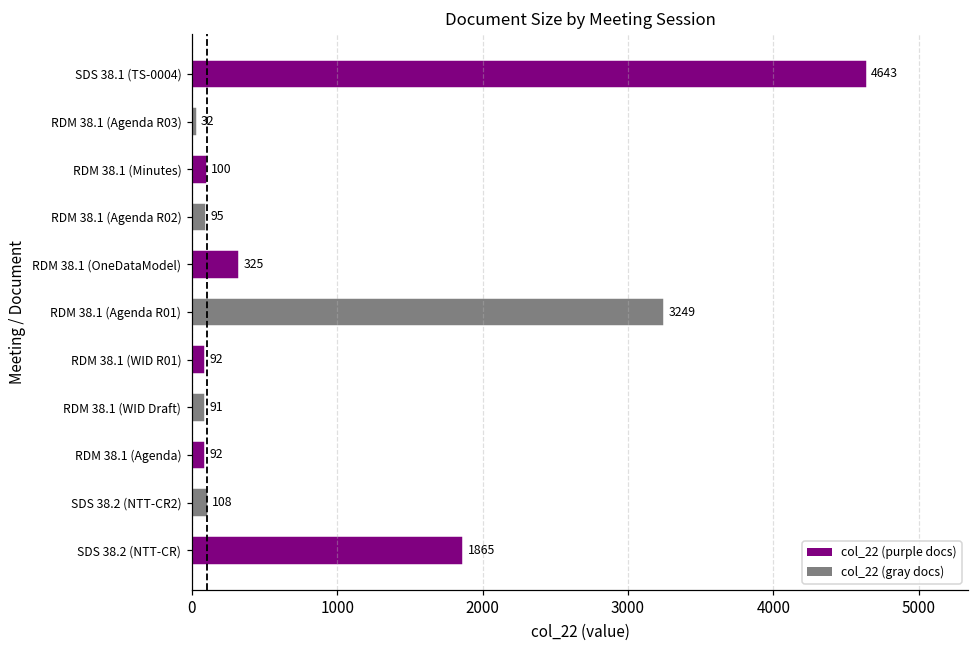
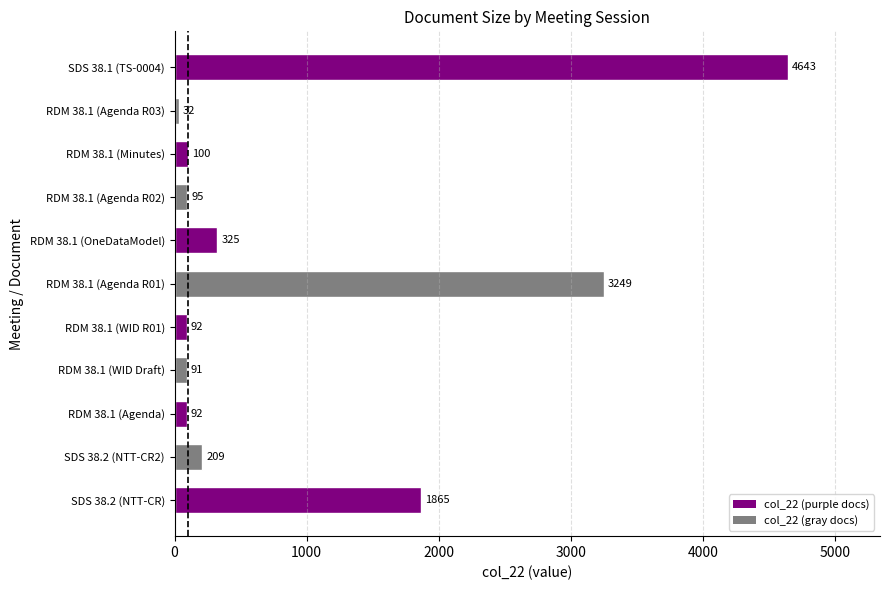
  {
    "SDS 38.1 (TS-0004)": 4643,
    "RDM 38.1 (Agenda R03)": 32,
    "RDM 38.1 (Minutes)": 100,
    "RDM 38.1 (Agenda R02)": 95,
    "RDM 38.1 (OneDataModel)": 325,
    "RDM 38.1 (Agenda R01)": 3249,
    "RDM 38.1 (WID R01)": 92,
    "RDM 38.1 (WID Draft)": 91,
    "RDM 38.1 (Agenda)": 92,
-   "SDS 38.2 (NTT-CR2)": 108,
+   "SDS 38.2 (NTT-CR2)": 209,
    "SDS 38.2 (NTT-CR)": 1865
  }
